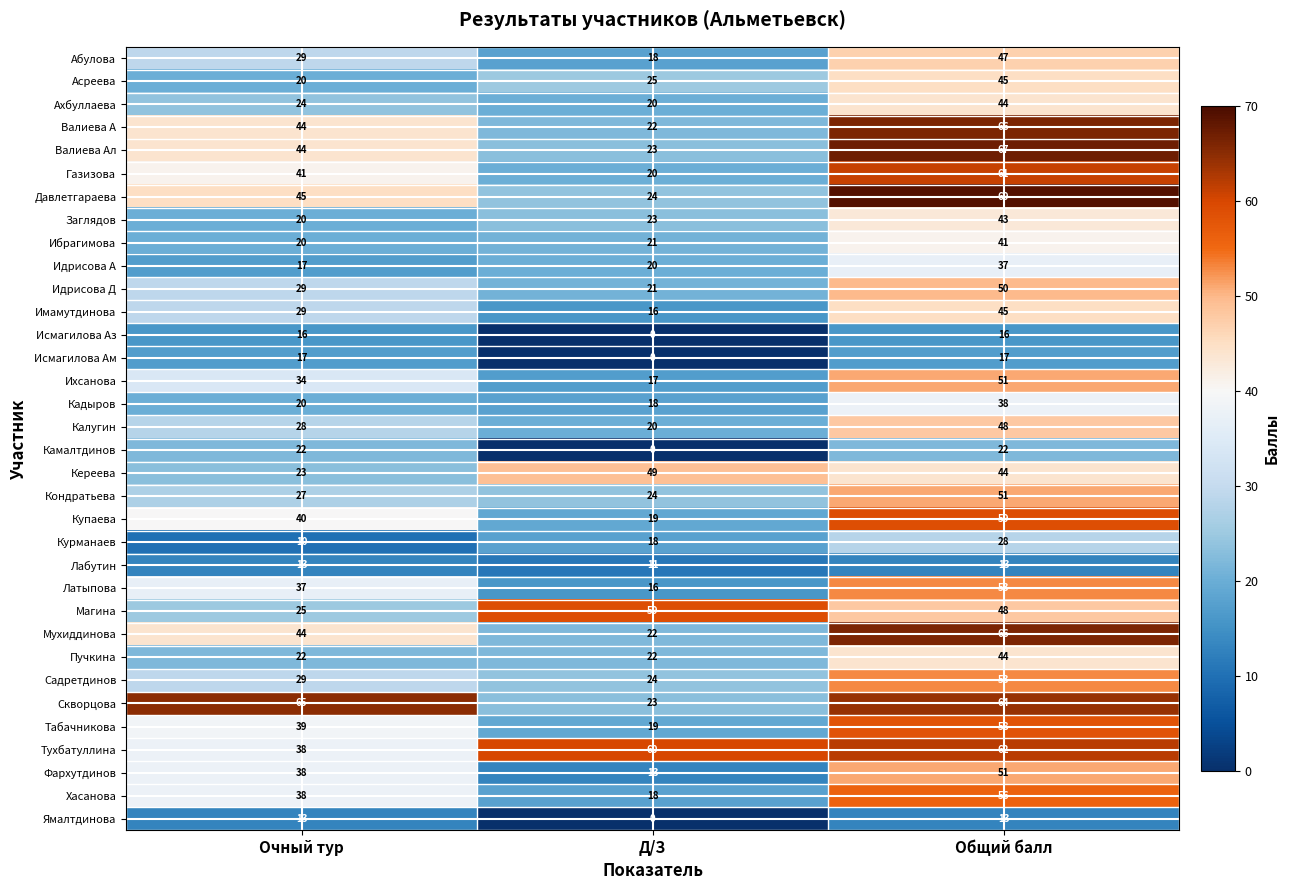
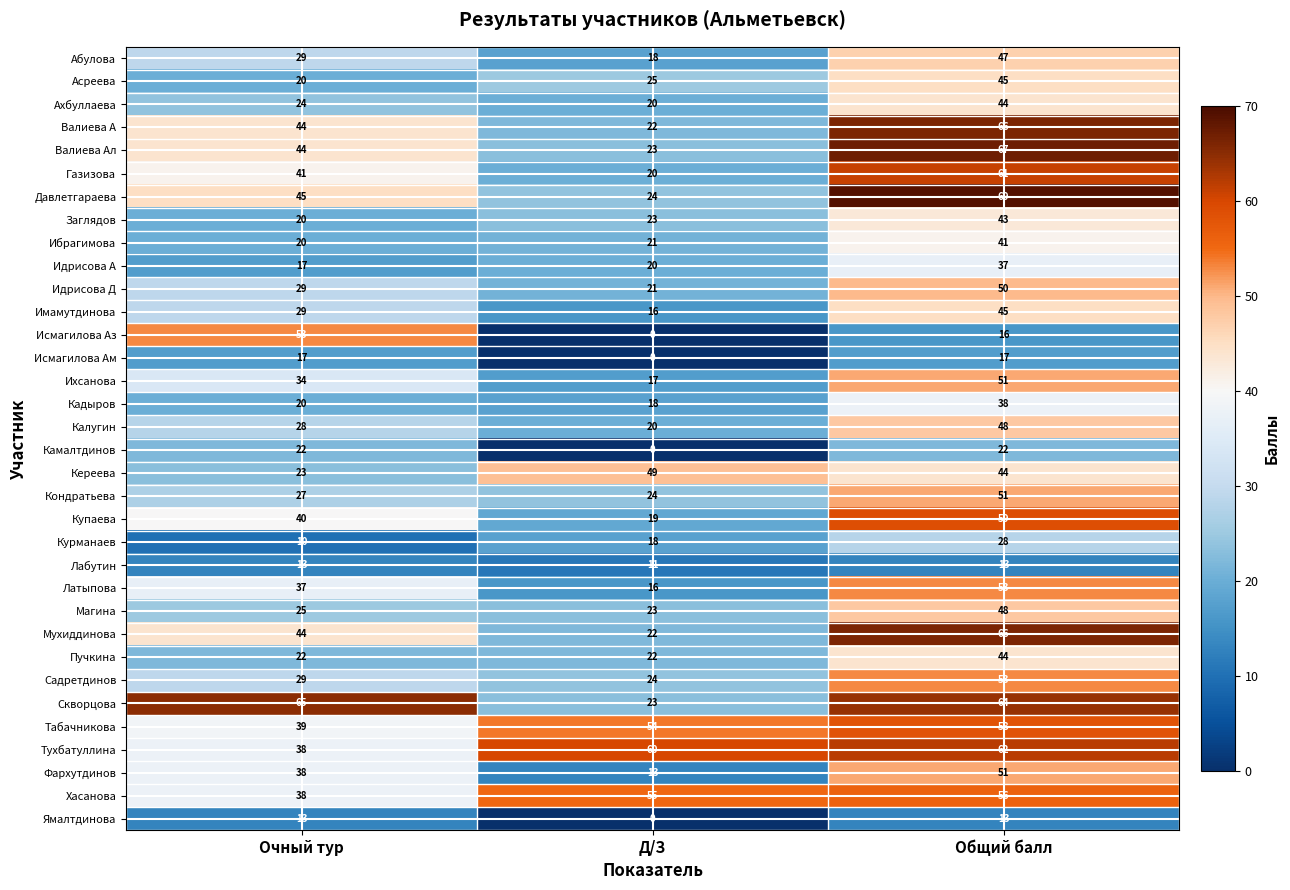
  {
    "Абулова": {
      "Очный тур": 29,
      "Д/З": 18,
      "Общий балл": 47
    },
    "Асреева": {
      "Очный тур": 20,
      "Д/З": 25,
      "Общий балл": 45
    },
    "Ахбуллаева": {
      "Очный тур": 24,
      "Д/З": 20,
      "Общий балл": 44
    },
    "Валиева А": {
      "Очный тур": 44,
      "Д/З": 22,
      "Общий балл": 66
    },
    "Валиева Ал": {
      "Очный тур": 44,
      "Д/З": 23,
      "Общий балл": 67
    },
    "Газизова": {
      "Очный тур": 41,
      "Д/З": 20,
      "Общий балл": 61
    },
    "Давлетгараева": {
      "Очный тур": 45,
      "Д/З": 24,
      "Общий балл": 69
    },
    "Заглядов": {
      "Очный тур": 20,
      "Д/З": 23,
      "Общий балл": 43
    },
    "Ибрагимова": {
      "Очный тур": 20,
      "Д/З": 21,
      "Общий балл": 41
    },
    "Идрисова А": {
      "Очный тур": 17,
      "Д/З": 20,
      "Общий балл": 37
    },
    "Идрисова Д": {
      "Очный тур": 29,
      "Д/З": 21,
      "Общий балл": 50
    },
    "Имамутдинова": {
      "Очный тур": 29,
      "Д/З": 16,
      "Общий балл": 45
    },
    "Исмагилова Аз": {
-     "Очный тур": 16,
+     "Очный тур": 53,
      "Д/З": 0,
      "Общий балл": 16
    },
    "Исмагилова Ам": {
      "Очный тур": 17,
      "Д/З": 0,
      "Общий балл": 17
    },
    "Ихсанова": {
      "Очный тур": 34,
      "Д/З": 17,
      "Общий балл": 51
    },
    "Кадыров": {
      "Очный тур": 20,
      "Д/З": 18,
      "Общий балл": 38
    },
    "Калугин": {
      "Очный тур": 28,
      "Д/З": 20,
      "Общий балл": 48
    },
    "Камалтдинов": {
      "Очный тур": 22,
      "Д/З": 0,
      "Общий балл": 22
    },
    "Кереева": {
      "Очный тур": 23,
      "Д/З": 49,
      "Общий балл": 44
    },
    "Кондратьева": {
      "Очный тур": 27,
      "Д/З": 24,
      "Общий балл": 51
    },
    "Купаева": {
      "Очный тур": 40,
      "Д/З": 19,
      "Общий балл": 59
    },
    "Курманаев": {
      "Очный тур": 10,
      "Д/З": 18,
      "Общий балл": 28
    },
    "Лабутин": {
      "Очный тур": 13,
      "Д/З": 11,
      "Общий балл": 13
    },
    "Латыпова": {
      "Очный тур": 37,
      "Д/З": 16,
      "Общий балл": 53
    },
    "Магина": {
      "Очный тур": 25,
-     "Д/З": 59,
+     "Д/З": 23,
      "Общий балл": 48
    },
    "Мухиддинова": {
      "Очный тур": 44,
      "Д/З": 22,
      "Общий балл": 66
    },
    "Пучкина": {
      "Очный тур": 22,
      "Д/З": 22,
      "Общий балл": 44
    },
    "Садретдинов": {
      "Очный тур": 29,
      "Д/З": 24,
      "Общий балл": 53
    },
    "Скворцова": {
      "Очный тур": 65,
      "Д/З": 23,
      "Общий балл": 64
    },
    "Табачникова": {
      "Очный тур": 39,
-     "Д/З": 19,
+     "Д/З": 54,
      "Общий балл": 58
    },
    "Тухбатуллина": {
      "Очный тур": 38,
      "Д/З": 60,
      "Общий балл": 62
    },
    "Фархутдинов": {
      "Очный тур": 38,
      "Д/З": 13,
      "Общий балл": 51
    },
    "Хасанова": {
      "Очный тур": 38,
-     "Д/З": 18,
+     "Д/З": 55,
      "Общий балл": 56
    },
    "Ямалтдинова": {
      "Очный тур": 13,
      "Д/З": 0,
      "Общий балл": 13
    }
  }
